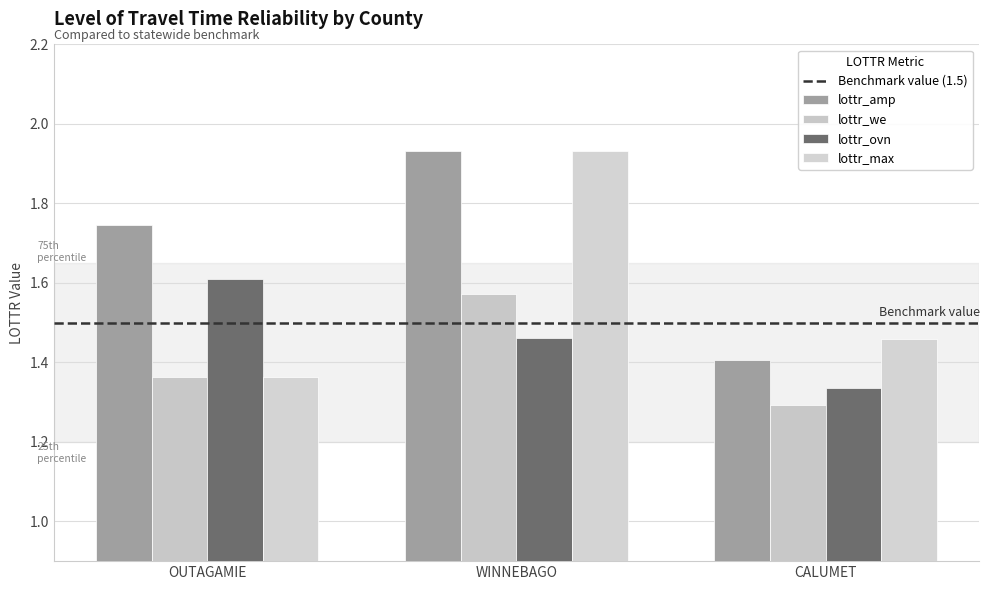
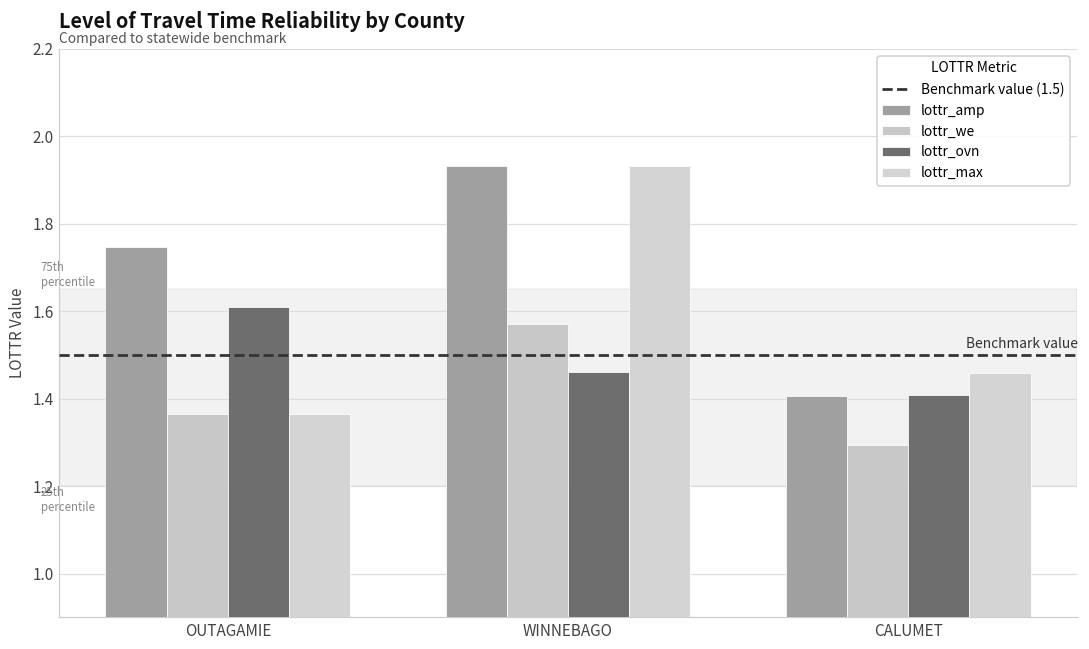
  {
    "lottr_amp": {
      "OUTAGAMIE": 1.75,
      "WINNEBAGO": 1.93,
      "CALUMET": 1.41
    },
    "lottr_ovn": {
      "OUTAGAMIE": 1.61,
      "WINNEBAGO": 1.46,
-     "CALUMET": 1.34
+     "CALUMET": 1.41
    }
  }
